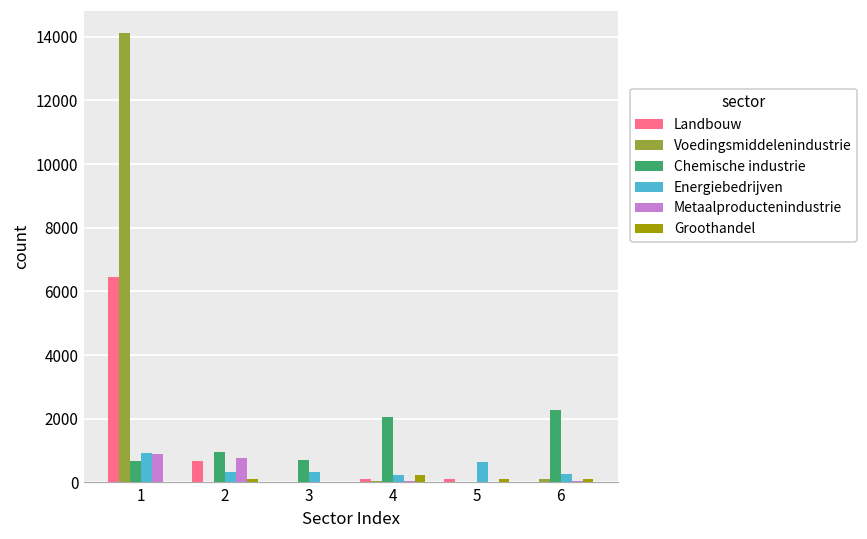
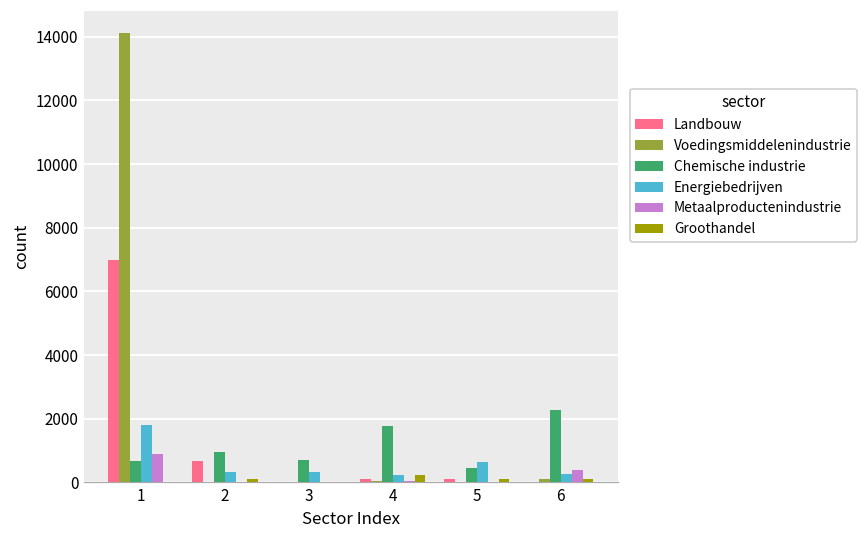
  {
    "Landbouw": {
-     "1": 6500,
+     "1": 7000,
      "2": 700,
      "3": 0,
      "4": 100,
      "5": 100
    },
    "Chemische industrie": {
      "1": 700,
      "2": 1000,
      "3": 700,
-     "4": 2100,
-     "5": 0,
+     "4": 1800,
+     "5": 500,
      "6": 2300
    },
    "Energiebedrijven": {
-     "1": 900,
+     "1": 1800,
      "2": 300,
      "3": 300,
      "4": 200,
      "5": 600,
      "6": 300
    },
    "Metaalproductenindustrie": {
      "1": 900,
-     "2": 800,
-     "6": 0
+     "2": 0,
+     "6": 400
    }
  }
